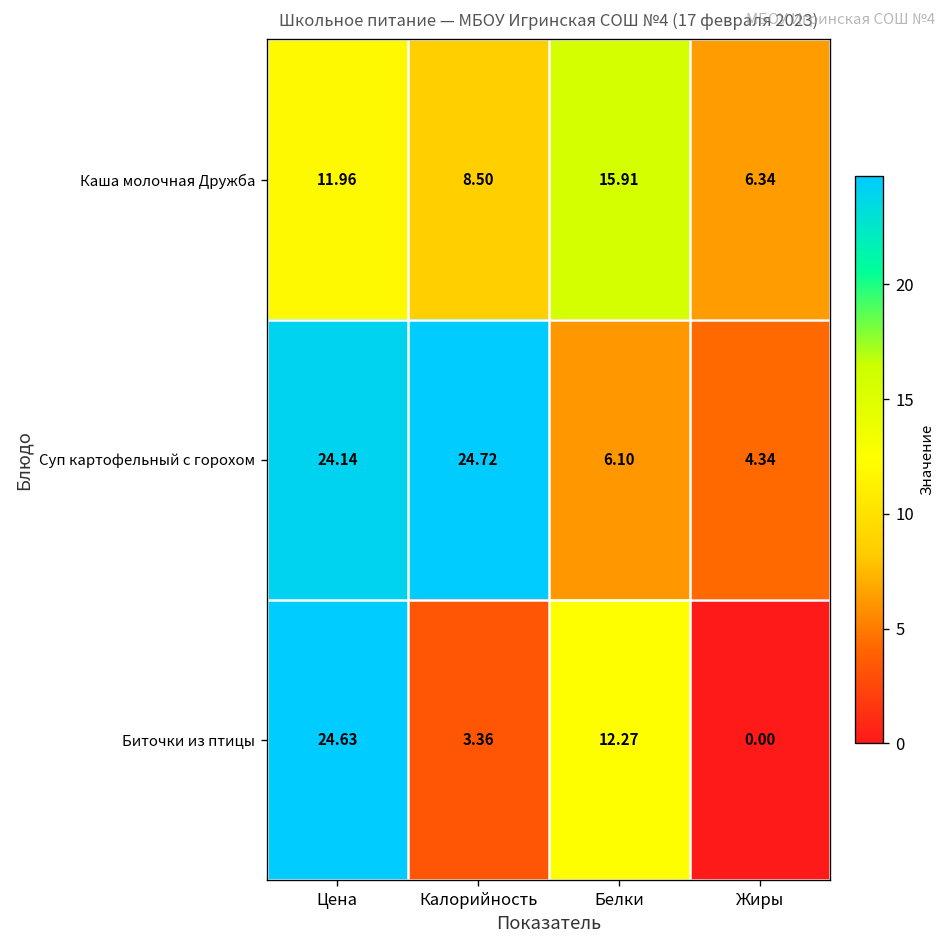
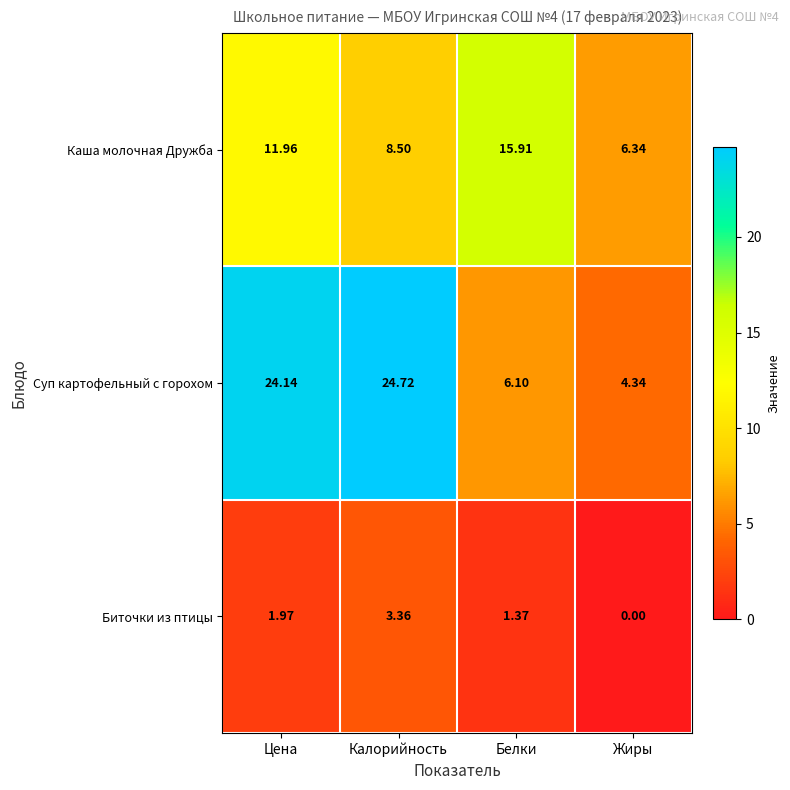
  {
    "Каша молочная Дружба": {
      "Цена": 11.96,
      "Калорийность": 8.50,
      "Белки": 15.91,
      "Жиры": 6.34
    },
    "Суп картофельный с горохом": {
      "Цена": 24.14,
      "Калорийность": 24.72,
      "Белки": 6.10,
      "Жиры": 4.34
    },
    "Биточки из птицы": {
-     "Цена": 24.63,
+     "Цена": 1.97,
      "Калорийность": 3.36,
-     "Белки": 12.27,
+     "Белки": 1.37,
      "Жиры": 0.00
    }
  }
